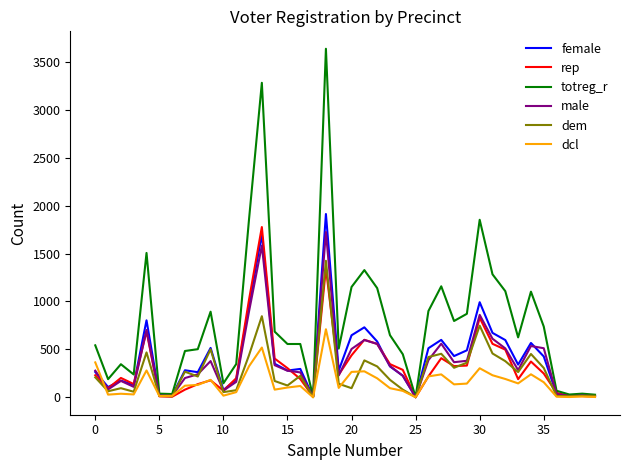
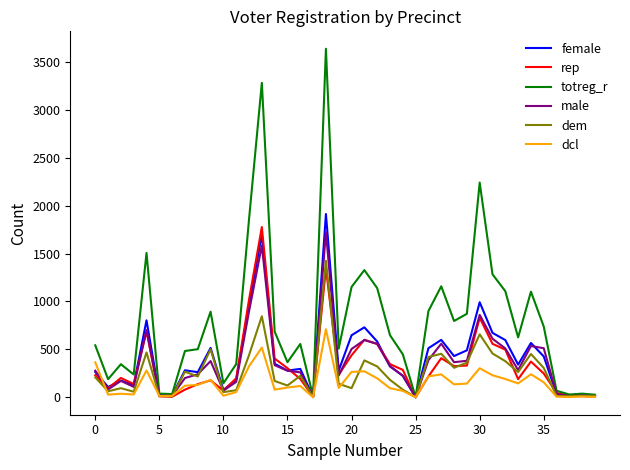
  {
    "female": {
      "20": 600,
      "30": 1000,
      "35": 400
    },
    "rep": {
      "20": 400,
      "30": 800,
      "35": 200
    },
    "totreg_r": {
      "0": 500,
      "10": 100,
-     "15": 600,
+     "15": 400,
      "20": 1200,
-     "30": 1900,
+     "30": 2200,
      "35": 700
    },
    "male": {
      "20": 500,
      "30": 900,
      "35": 500
    },
    "dem": {
      "20": 100,
-     "30": 750,
+     "30": 660,
      "35": 300
    },
    "dcl": {
      "0": 400,
      "10": 0,
      "20": 300,
      "30": 300,
      "35": 200
    }
  }
